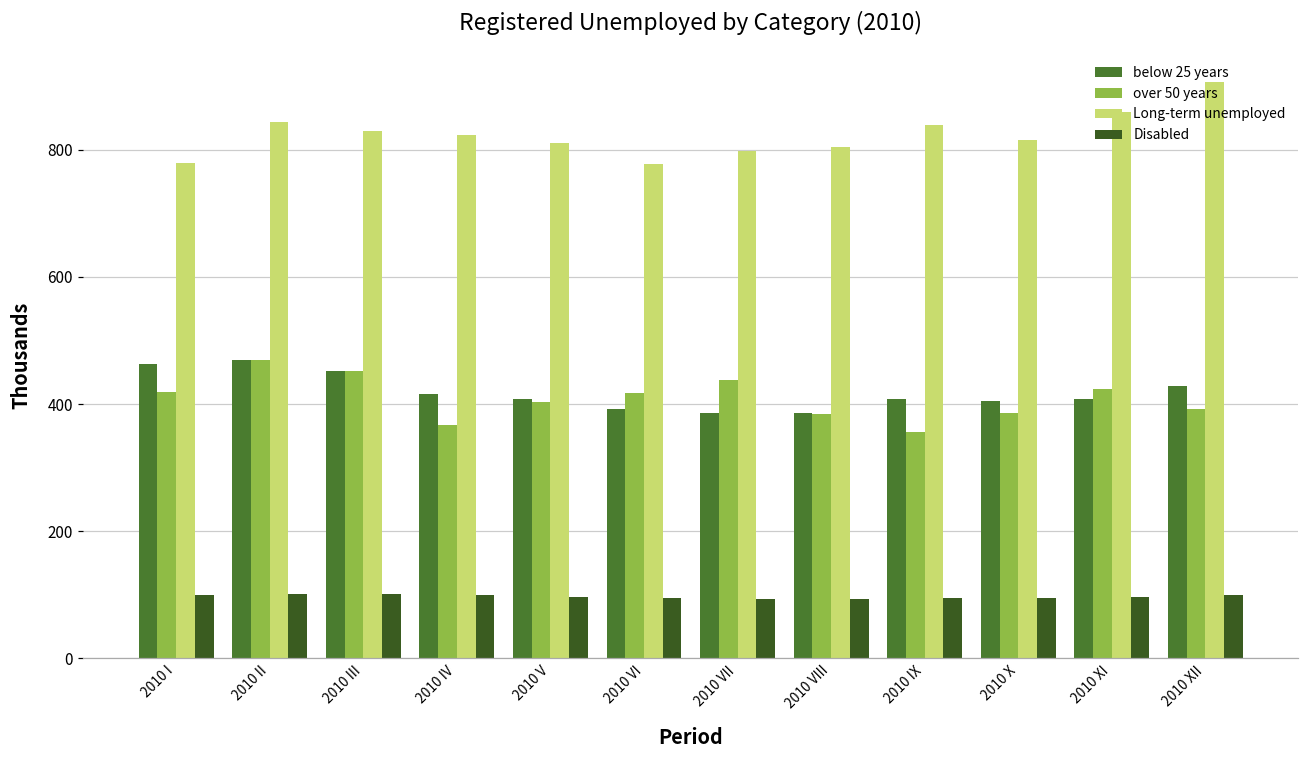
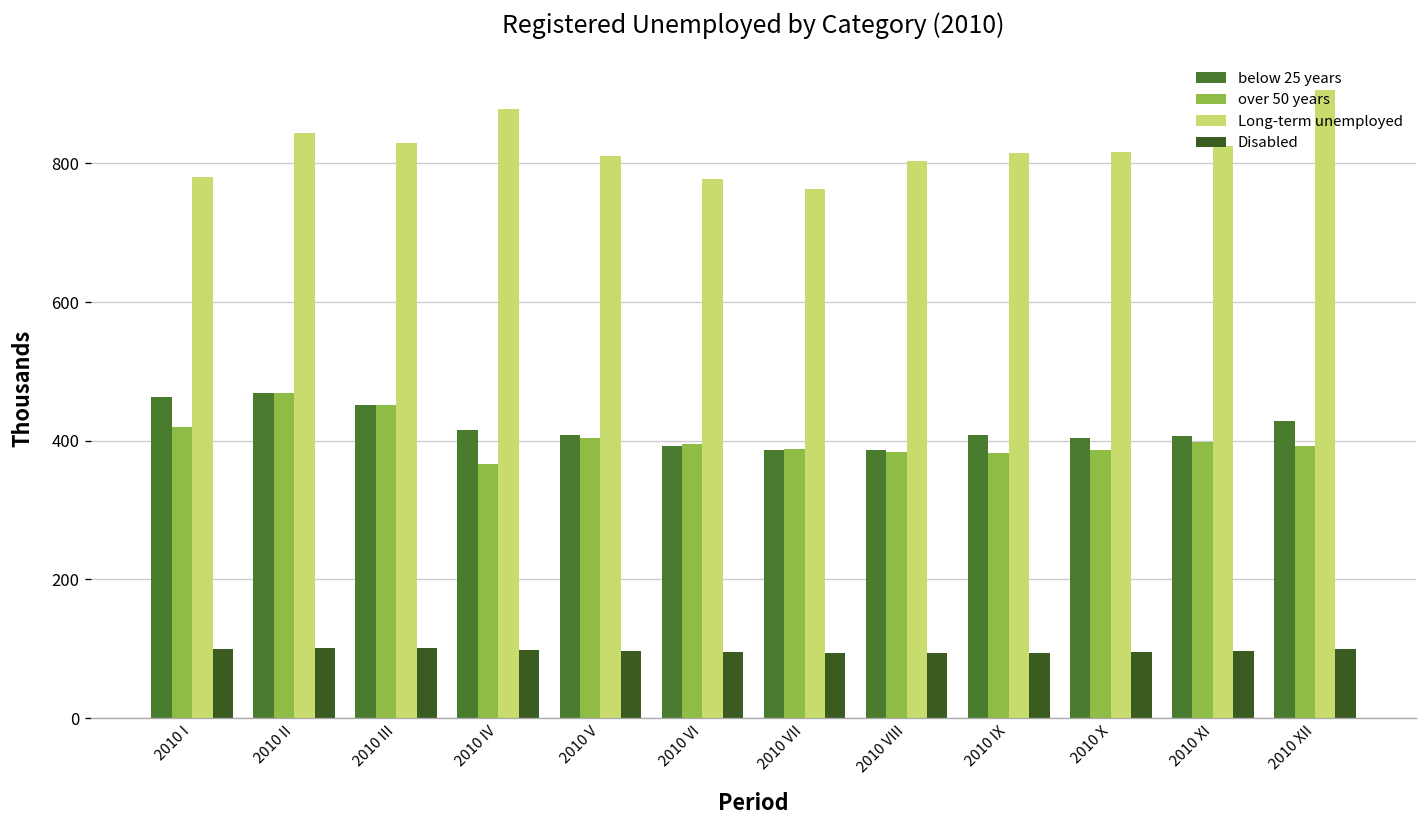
  {
    "over 50 years": {
      "2010 I": 420,
      "2010 II": 470,
      "2010 III": 450,
      "2010 IV": 370,
      "2010 V": 400,
-     "2010 VI": 420,
-     "2010 VII": 440,
+     "2010 VI": 400,
+     "2010 VII": 390,
      "2010 VIII": 380,
-     "2010 IX": 360,
+     "2010 IX": 380,
      "2010 X": 390,
-     "2010 XI": 420,
+     "2010 XI": 400,
      "2010 XII": 390
    },
    "Long-term unemployed": {
      "2010 I": 780,
      "2010 II": 840,
      "2010 III": 830,
-     "2010 IV": 820,
+     "2010 IV": 880,
      "2010 V": 810,
      "2010 VI": 780,
-     "2010 VII": 800,
+     "2010 VII": 760,
      "2010 VIII": 800,
-     "2010 IX": 840,
+     "2010 IX": 820,
      "2010 X": 820,
-     "2010 XI": 860,
+     "2010 XI": 830,
      "2010 XII": 910
    }
  }
